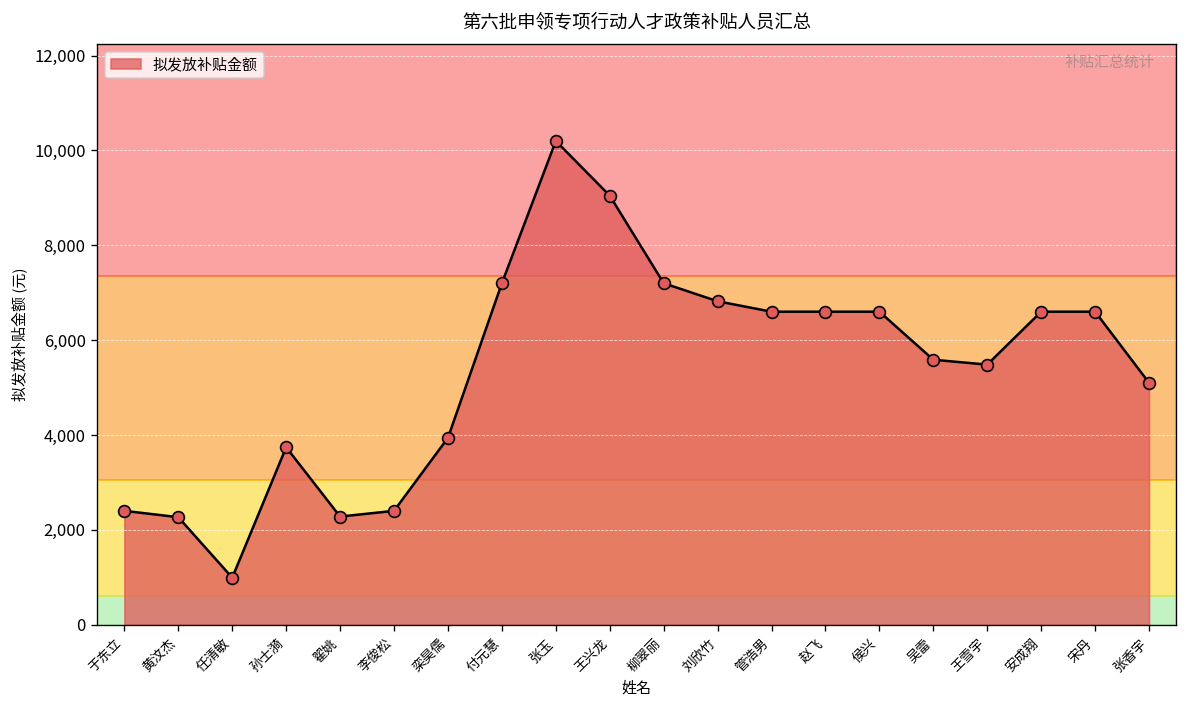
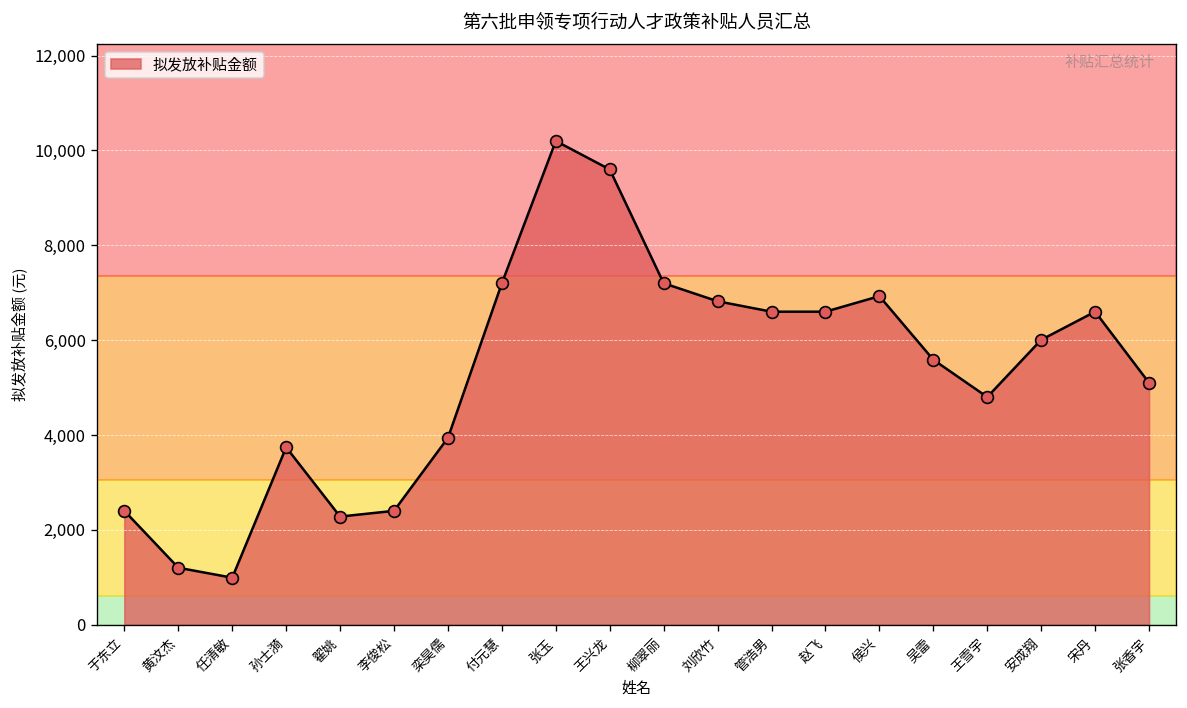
  {
    "于东立": "2,400",
-   "黄汶杰": "2,300",
+   "黄汶杰": "1,200",
    "任清敏": "1,000",
    "孙士漪": "3,700",
    "翟姚": "2,300",
    "李俊松": "2,400",
    "栾昊儒": "3,900",
    "付元慧": "7,200",
    "张玉": "10,200",
-   "王兴龙": "9,000",
+   "王兴龙": "9,600",
    "柳翠丽": "7,200",
    "刘欣竹": "6,800",
    "管浩男": "6,600",
    "赵飞": "6,600",
-   "侯兴": "6,600",
+   "侯兴": "6,900",
    "吴雷": "5,600",
-   "王雪宇": "5,500",
-   "安成翔": "6,600",
+   "王雪宇": "4,800",
+   "安成翔": "6,000",
    "宋丹": "6,600",
    "张香宇": "5,100"
  }
